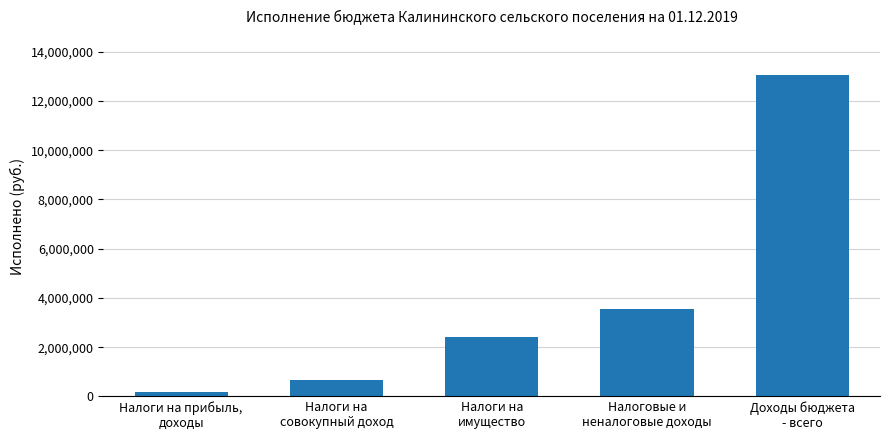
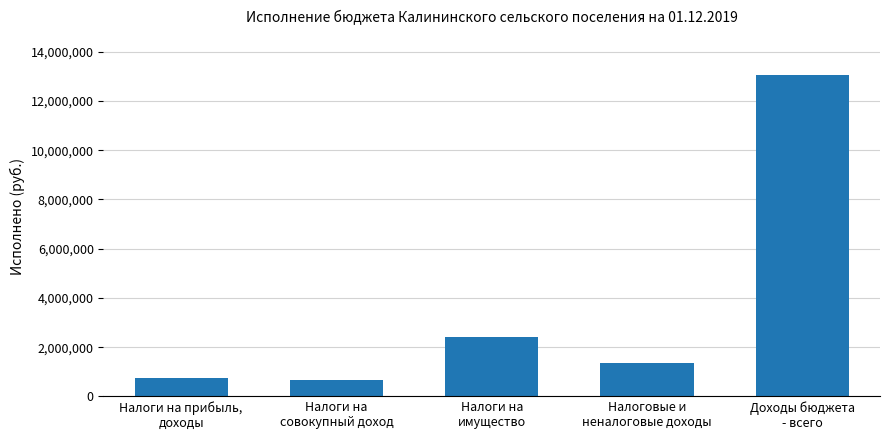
  {
-   "Налоги на прибыль, доходы": "200,000",
+   "Налоги на прибыль, доходы": "800,000",
    "Налоги на совокупный доход": "700,000",
    "Налоги на имущество": "2,400,000",
-   "Налоговые и неналоговые доходы": "3,600,000",
+   "Налоговые и неналоговые доходы": "1,400,000",
    "Доходы бюджета - всего": "13,100,000"
  }
